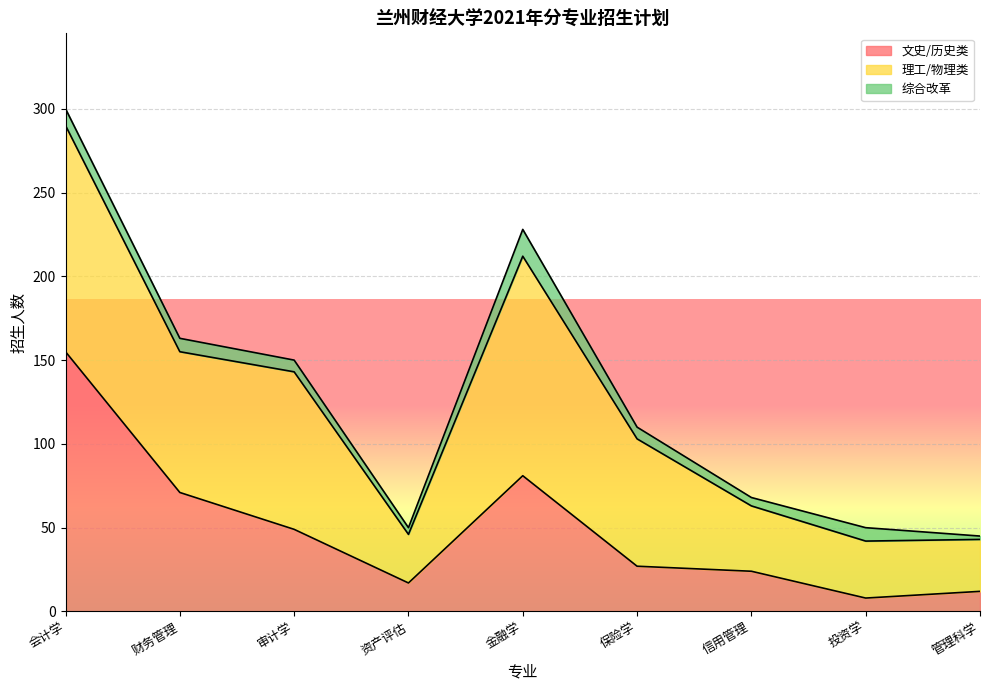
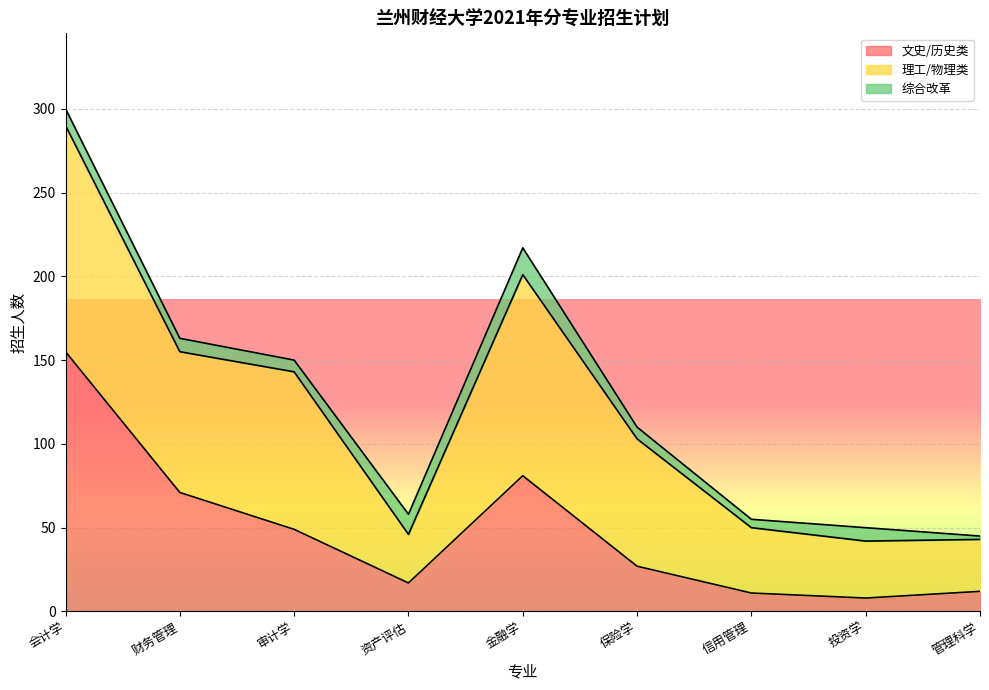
  {
    "文史/历史类": {
      "会计学": 155,
      "财务管理": 71,
      "审计学": 49,
      "资产评估": 17,
      "金融学": 81,
      "保险学": 27,
-     "信用管理": 24,
+     "信用管理": 11,
      "投资学": 8,
      "管理科学": 12
    },
    "理工/物理类": {
      "会计学": 135,
      "财务管理": 84,
      "审计学": 94,
      "资产评估": 29,
-     "金融学": 131,
+     "金融学": 120,
      "保险学": 76,
      "信用管理": 39,
      "投资学": 34,
      "管理科学": 31
    },
    "综合改革": {
      "会计学": 10,
      "财务管理": 8,
      "审计学": 7,
-     "资产评估": 4,
+     "资产评估": 12,
      "金融学": 16,
      "保险学": 7,
      "信用管理": 5,
      "投资学": 8,
      "管理科学": 2
    }
  }
